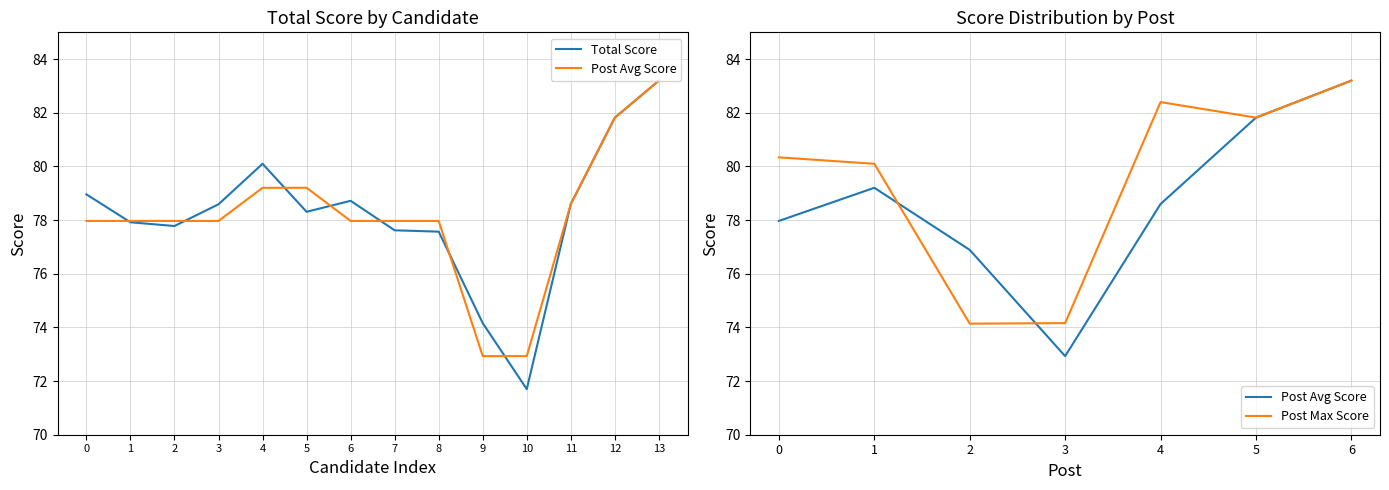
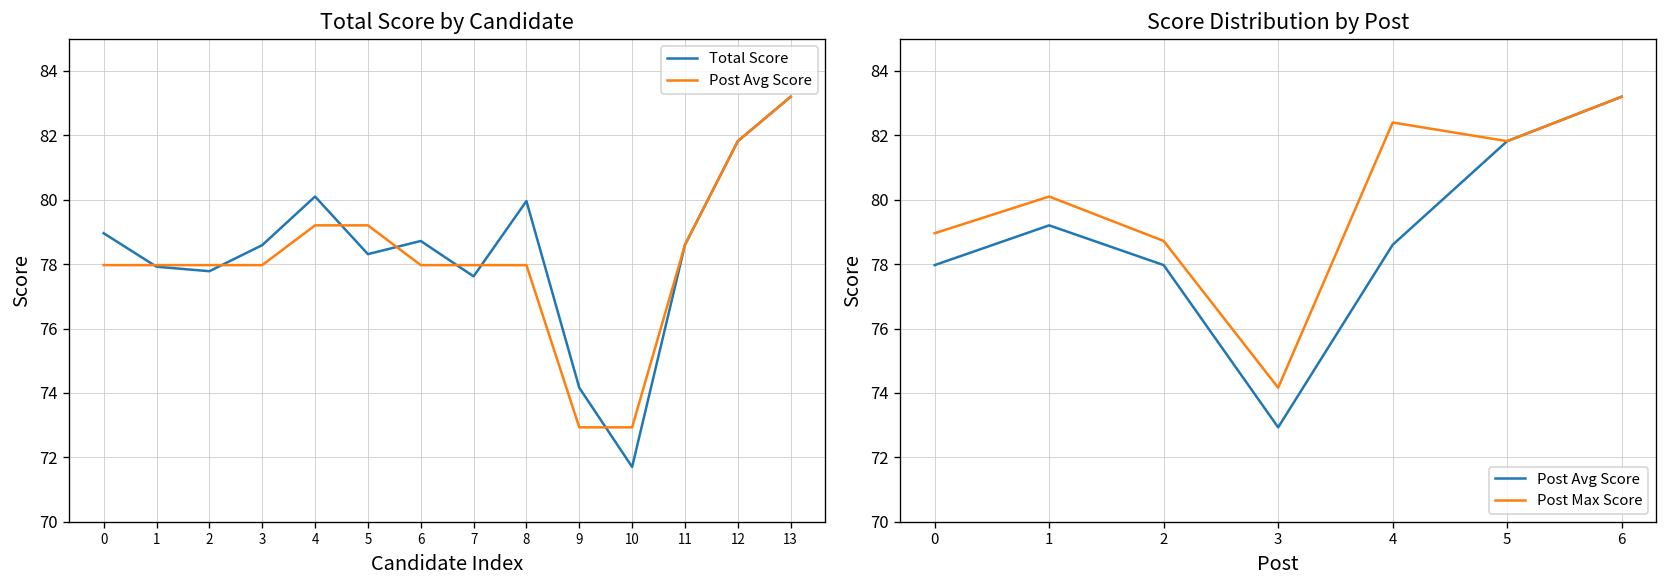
  {
    "Total Score by Candidate": {
      "Total Score": {
        "0": 79.0,
        "2": 77.8,
        "3": 78.6,
        "4": 80.1,
        "5": 78.3,
        "6": 78.7,
        "7": 77.6,
-       "8": 77.6,
+       "8": 80.0,
        "9": 74.2,
        "10": 71.7
      }
    },
    "Score Distribution by Post": {
      "Post Avg Score": {
        "0": 78.0,
        "1": 79.2,
-       "2": 76.9,
+       "2": 78.0,
        "3": 72.9,
        "4": 78.6
      },
      "Post Max Score": {
-       "0": 80.3,
+       "0": 79.0,
        "1": 80.1,
-       "2": 74.1,
+       "2": 78.7,
        "3": 74.2,
        "4": 82.4
      }
    }
  }
